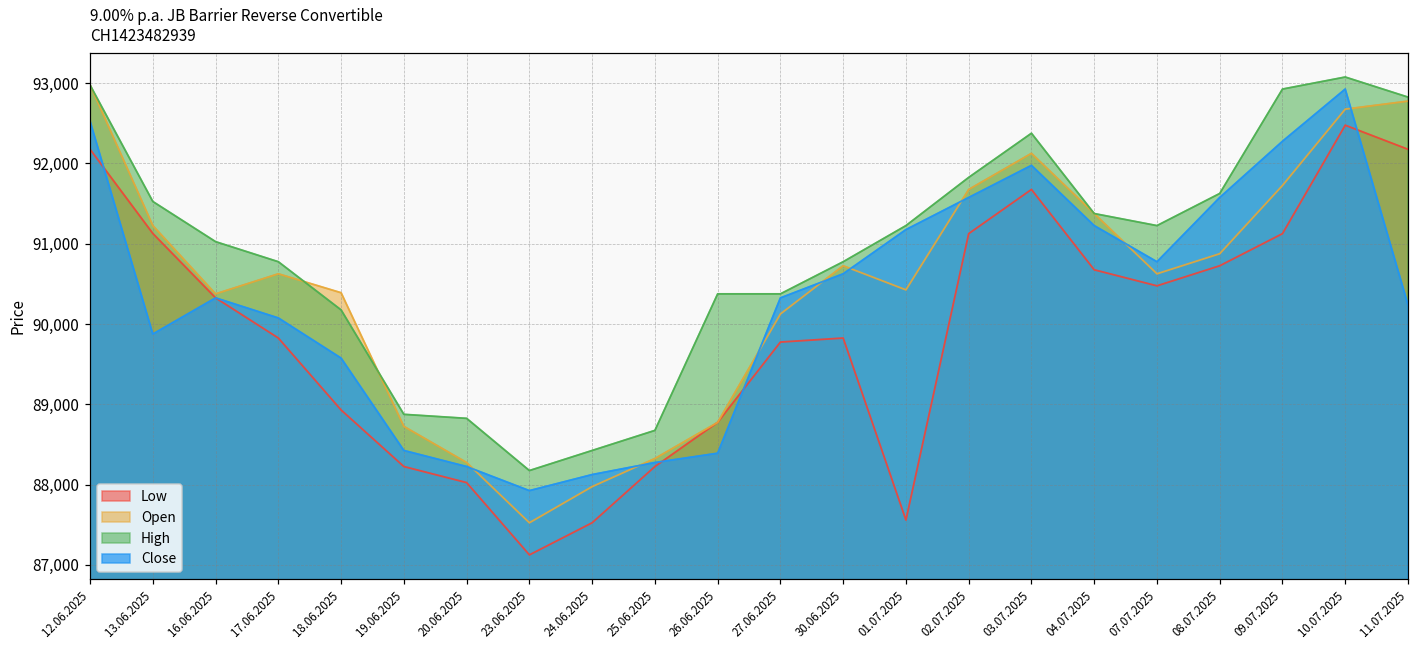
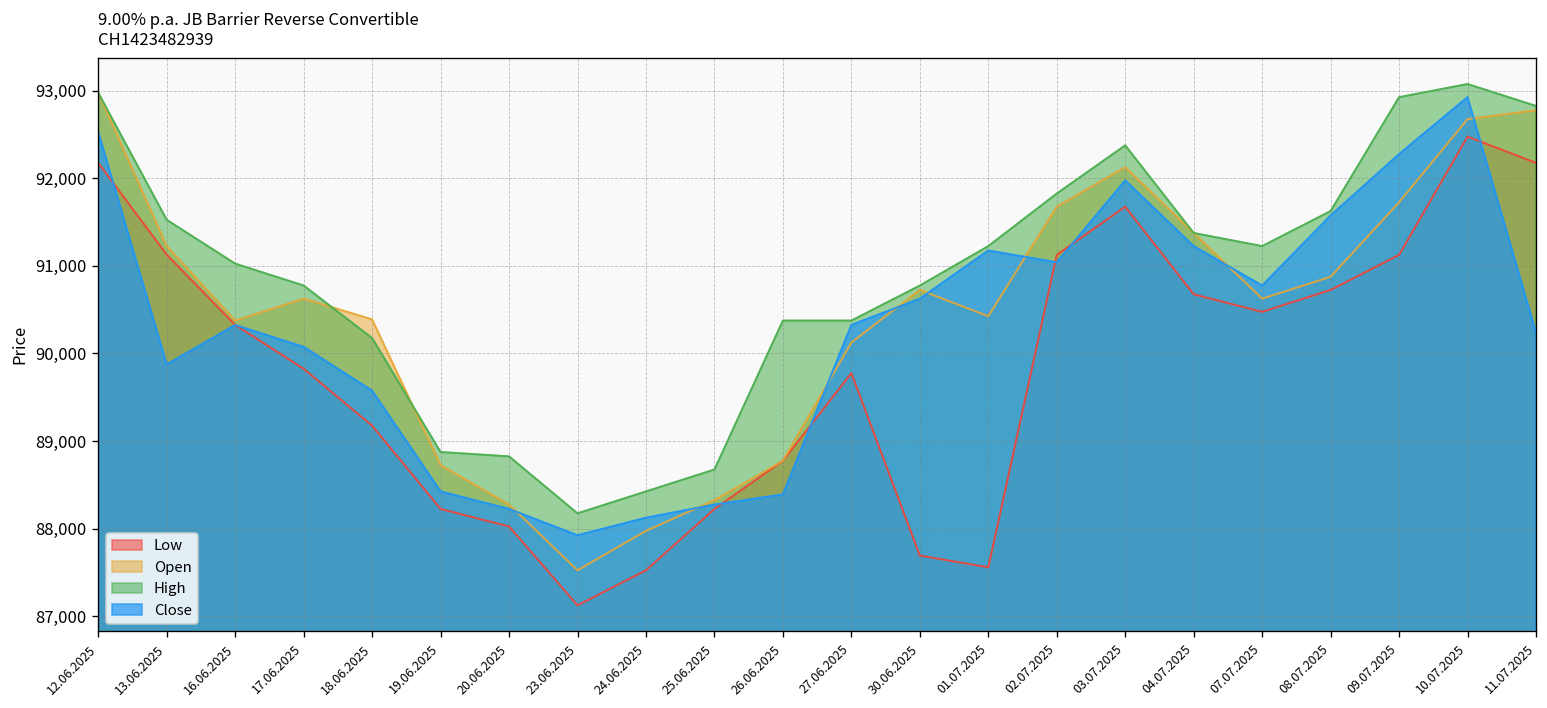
  {
    "Low": {
      "12.06.2025": "92,200",
      "13.06.2025": "91,100",
      "17.06.2025": "89,800",
-     "18.06.2025": "88,900",
+     "18.06.2025": "89,200",
      "19.06.2025": "88,200",
      "20.06.2025": "88,000",
      "23.06.2025": "87,100",
      "24.06.2025": "87,500",
      "25.06.2025": "88,200",
      "27.06.2025": "89,800",
-     "30.06.2025": "89,800",
+     "30.06.2025": "87,700",
      "01.07.2025": "87,600",
      "02.07.2025": "91,100",
      "03.07.2025": "91,700",
      "04.07.2025": "90,700",
      "07.07.2025": "90,500",
      "08.07.2025": "90,700",
      "09.07.2025": "91,100",
      "10.07.2025": "92,500",
      "11.07.2025": "92,200"
    },
    "Open": {
      "13.06.2025": "91,200",
      "16.06.2025": "90,400",
      "17.06.2025": "90,600",
      "18.06.2025": "90,400",
      "19.06.2025": "88,700",
      "20.06.2025": "88,300",
      "23.06.2025": "87,500",
      "24.06.2025": "88,000",
      "25.06.2025": "88,300",
      "27.06.2025": "90,100",
      "30.06.2025": "90,700",
      "01.07.2025": "90,400",
      "02.07.2025": "91,700",
      "03.07.2025": "92,100",
      "07.07.2025": "90,600",
      "08.07.2025": "90,900",
      "09.07.2025": "91,700",
      "10.07.2025": "92,700",
      "11.07.2025": "92,800"
    },
    "High": {
      "13.06.2025": "91,500",
      "16.06.2025": "91,000",
      "17.06.2025": "90,800",
      "18.06.2025": "90,200",
      "19.06.2025": "88,900",
      "20.06.2025": "88,800",
      "23.06.2025": "88,200",
      "24.06.2025": "88,400",
      "25.06.2025": "88,700",
      "26.06.2025": "90,400",
      "27.06.2025": "90,400",
      "30.06.2025": "90,800",
      "01.07.2025": "91,200",
      "02.07.2025": "91,800",
      "03.07.2025": "92,400",
      "07.07.2025": "91,200",
      "08.07.2025": "91,600",
      "09.07.2025": "92,900",
      "10.07.2025": "93,100",
      "11.07.2025": "92,800"
    },
    "Close": {
      "12.06.2025": "92,500",
      "13.06.2025": "89,900",
      "17.06.2025": "90,100",
      "18.06.2025": "89,600",
      "19.06.2025": "88,400",
      "20.06.2025": "88,200",
      "23.06.2025": "87,900",
      "24.06.2025": "88,100",
      "25.06.2025": "88,300",
      "26.06.2025": "88,400",
      "27.06.2025": "90,300",
      "30.06.2025": "90,600",
      "01.07.2025": "91,200",
-     "02.07.2025": "91,600",
+     "02.07.2025": "91,000",
      "03.07.2025": "92,000",
      "04.07.2025": "91,200",
      "07.07.2025": "90,800",
      "08.07.2025": "91,600",
      "09.07.2025": "92,300",
      "10.07.2025": "92,900",
      "11.07.2025": "90,200"
    }
  }
